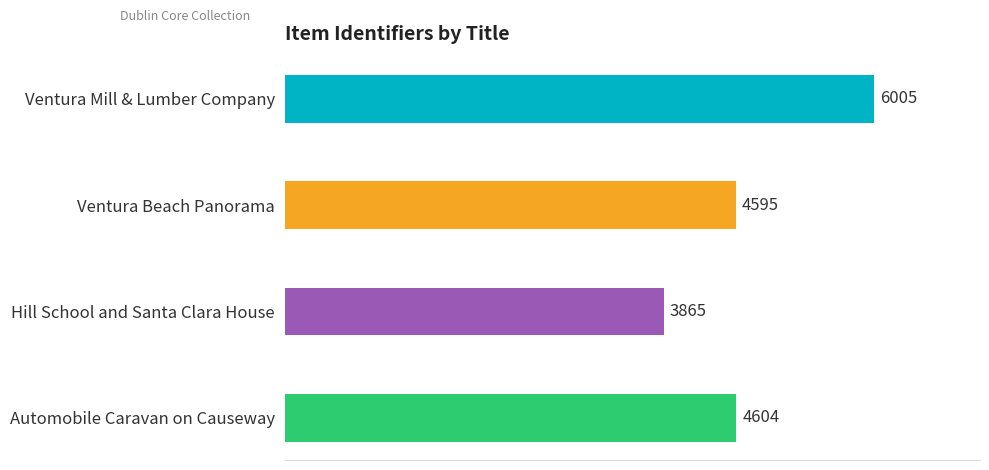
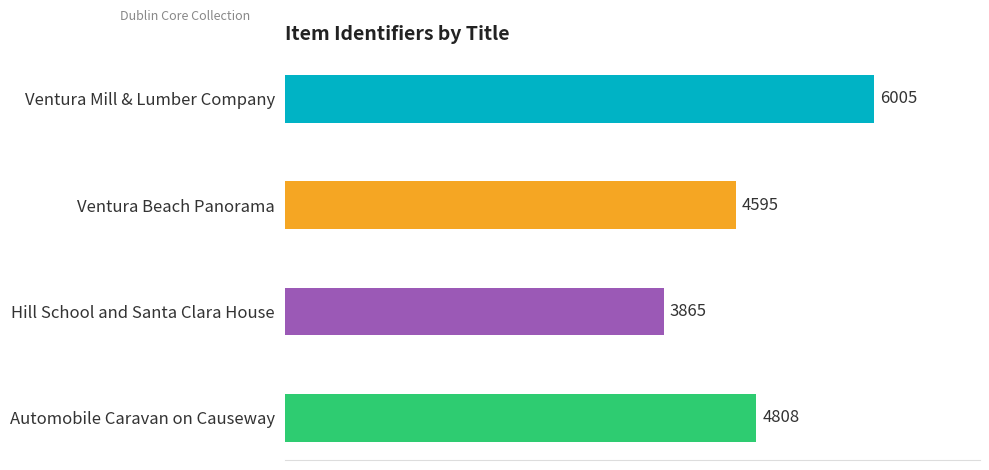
  {
    "Ventura Mill & Lumber Company": 6005,
    "Ventura Beach Panorama": 4595,
    "Hill School and Santa Clara House": 3865,
-   "Automobile Caravan on Causeway": 4604
+   "Automobile Caravan on Causeway": 4808
  }
